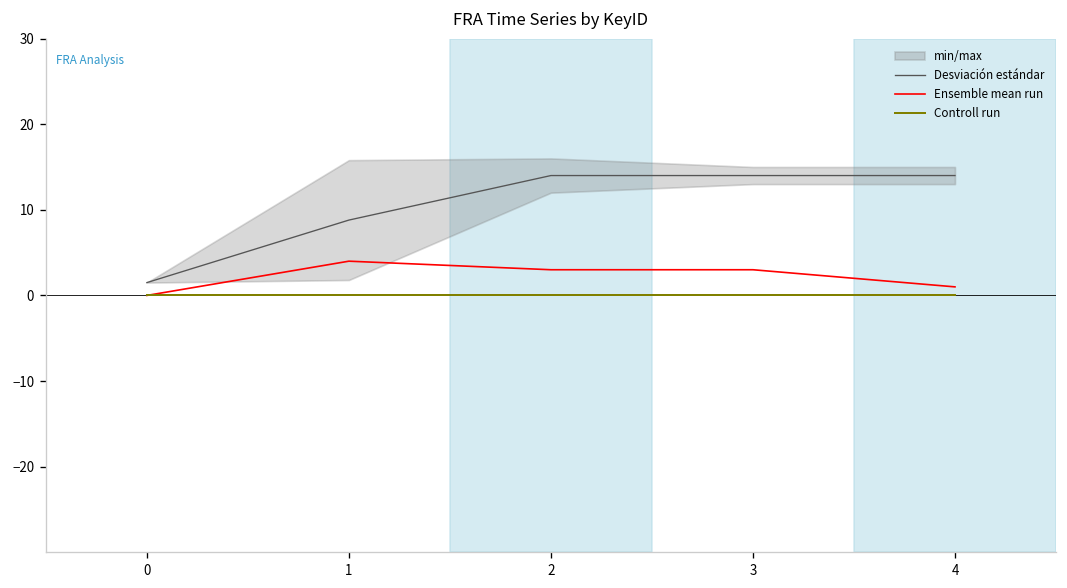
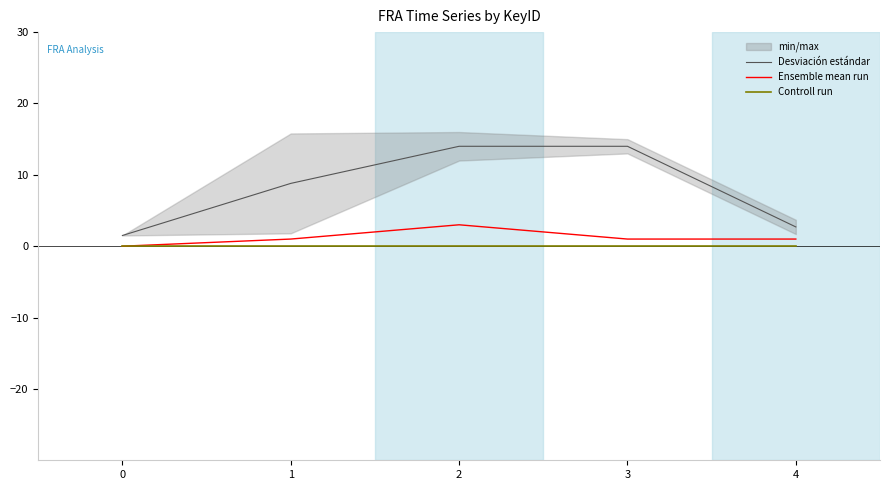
  {
    "Desviación estándar": {
      "1": 9,
      "2": 14,
      "3": 14,
-     "4": 14
+     "4": 3
    },
    "Ensemble mean run": {
-     "1": 4,
+     "1": 1,
      "2": 3,
-     "3": 3,
+     "3": 1,
      "4": 1
    },
    "Controll run": {
      "1": 0,
      "2": 0,
      "3": 0,
      "4": 0
    }
  }
